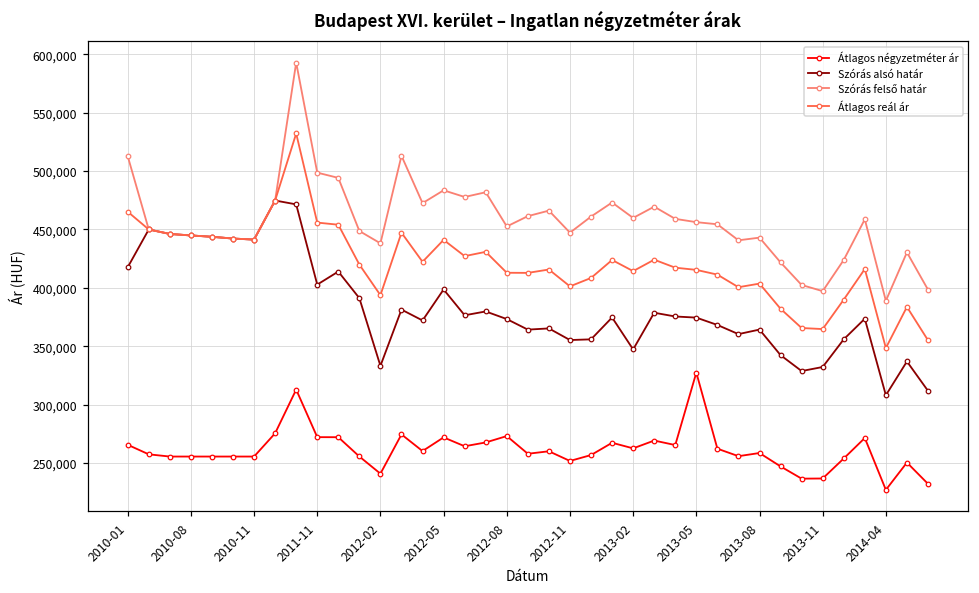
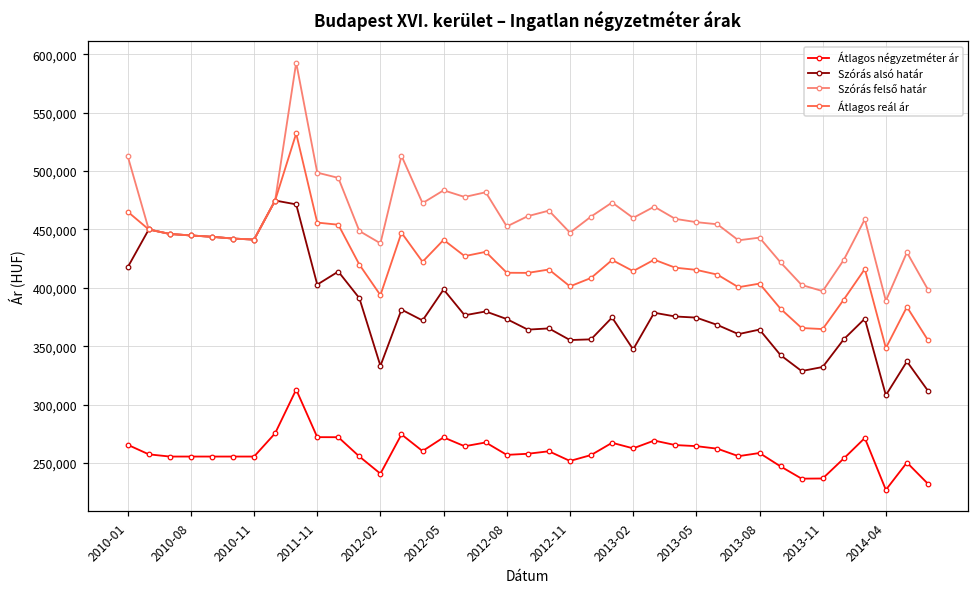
  {
    "Átlagos négyzetméter ár": {
      "2010-01": "266,000",
      "2010-08": "256,000",
      "2010-11": "256,000",
      "2011-11": "272,000",
      "2012-02": "241,000",
      "2012-05": "272,000",
-     "2012-08": "273,000",
+     "2012-08": "257,000",
      "2012-11": "252,000",
      "2013-02": "263,000",
-     "2013-05": "327,000",
+     "2013-05": "264,000",
      "2013-08": "259,000",
      "2013-11": "237,000",
      "2014-04": "227,000"
    },
    "Szórás alsó határ": {
      "2010-01": "418,000",
      "2011-11": "403,000",
      "2012-02": "333,000",
      "2012-05": "399,000",
      "2012-08": "373,000",
      "2012-11": "355,000",
      "2013-02": "347,000",
      "2013-05": "375,000",
      "2013-08": "364,000",
      "2013-11": "332,000",
      "2014-04": "308,000"
    }
  }
